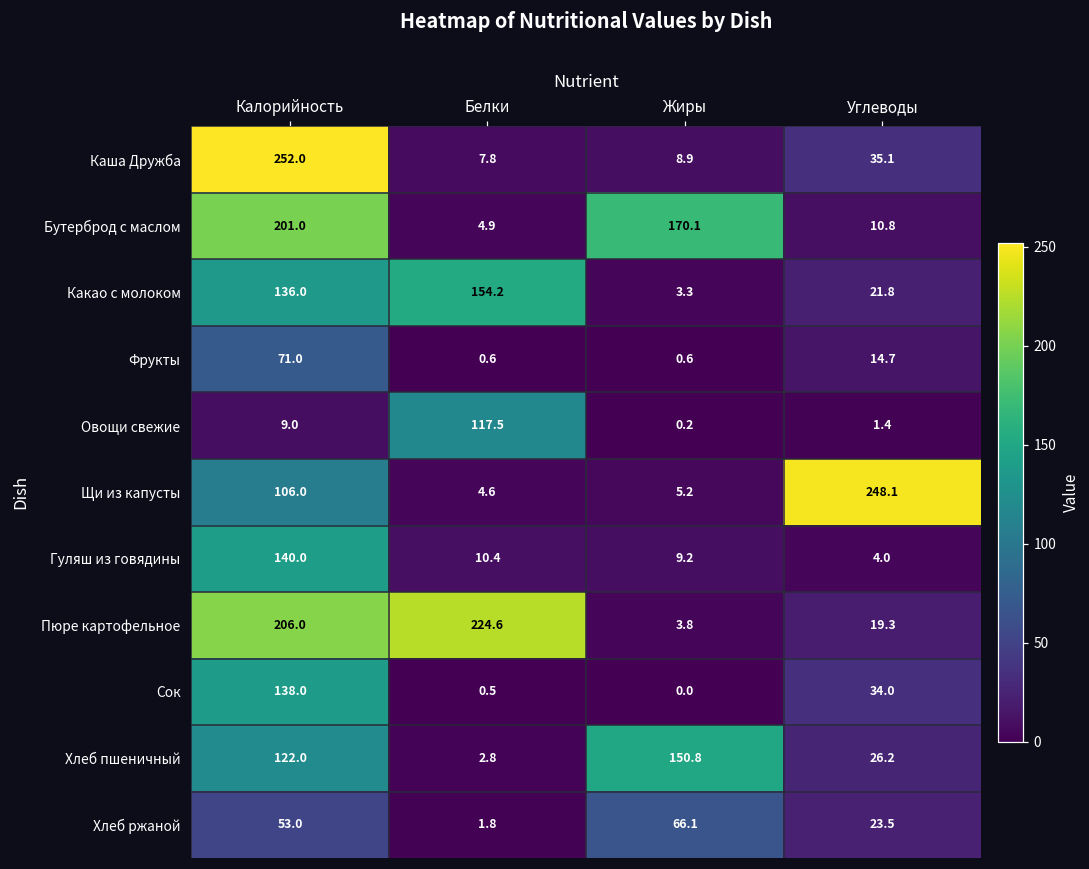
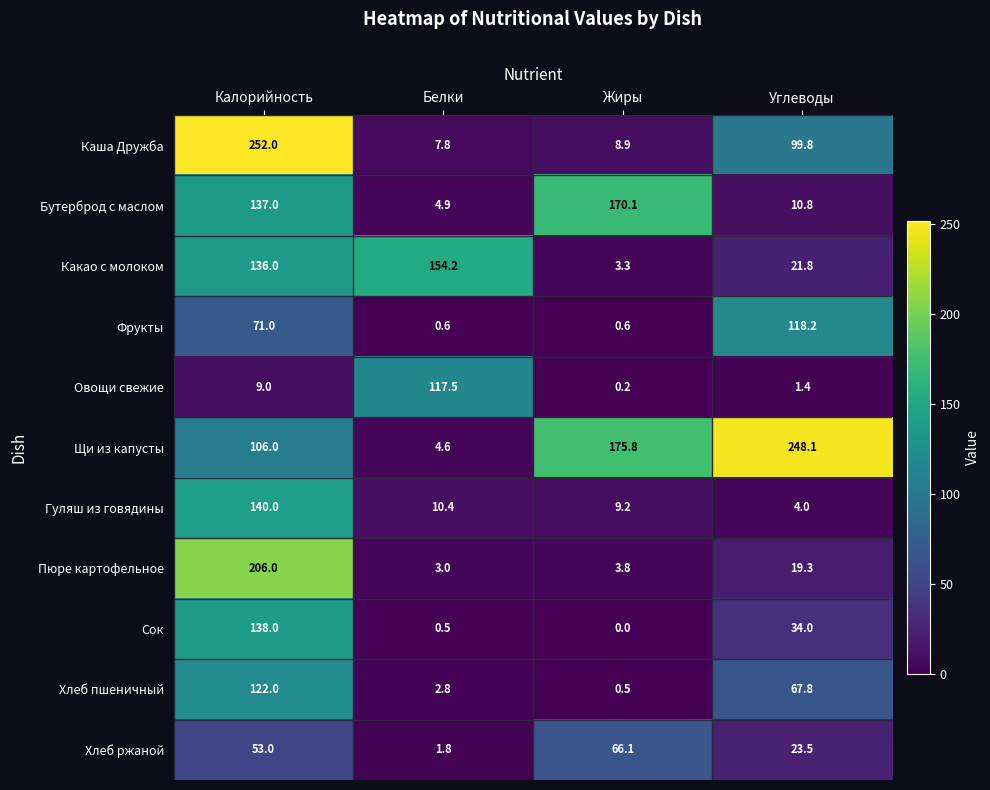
  {
    "Каша Дружба": {
      "Калорийность": 252.0,
      "Белки": 7.8,
      "Жиры": 8.9,
-     "Углеводы": 35.1
+     "Углеводы": 99.8
    },
    "Бутерброд с маслом": {
-     "Калорийность": 201.0,
+     "Калорийность": 137.0,
      "Белки": 4.9,
      "Жиры": 170.1,
      "Углеводы": 10.8
    },
    "Какао с молоком": {
      "Калорийность": 136.0,
      "Белки": 154.2,
      "Жиры": 3.3,
      "Углеводы": 21.8
    },
    "Фрукты": {
      "Калорийность": 71.0,
      "Белки": 0.6,
      "Жиры": 0.6,
-     "Углеводы": 14.7
+     "Углеводы": 118.2
    },
    "Овощи свежие": {
      "Калорийность": 9.0,
      "Белки": 117.5,
      "Жиры": 0.2,
      "Углеводы": 1.4
    },
    "Щи из капусты": {
      "Калорийность": 106.0,
      "Белки": 4.6,
-     "Жиры": 5.2,
+     "Жиры": 175.8,
      "Углеводы": 248.1
    },
    "Гуляш из говядины": {
      "Калорийность": 140.0,
      "Белки": 10.4,
      "Жиры": 9.2,
      "Углеводы": 4.0
    },
    "Пюре картофельное": {
      "Калорийность": 206.0,
-     "Белки": 224.6,
+     "Белки": 3.0,
      "Жиры": 3.8,
      "Углеводы": 19.3
    },
    "Сок": {
      "Калорийность": 138.0,
      "Белки": 0.5,
      "Жиры": 0.0,
      "Углеводы": 34.0
    },
    "Хлеб пшеничный": {
      "Калорийность": 122.0,
      "Белки": 2.8,
-     "Жиры": 150.8,
-     "Углеводы": 26.2
+     "Жиры": 0.5,
+     "Углеводы": 67.8
    },
    "Хлеб ржаной": {
      "Калорийность": 53.0,
      "Белки": 1.8,
      "Жиры": 66.1,
      "Углеводы": 23.5
    }
  }
